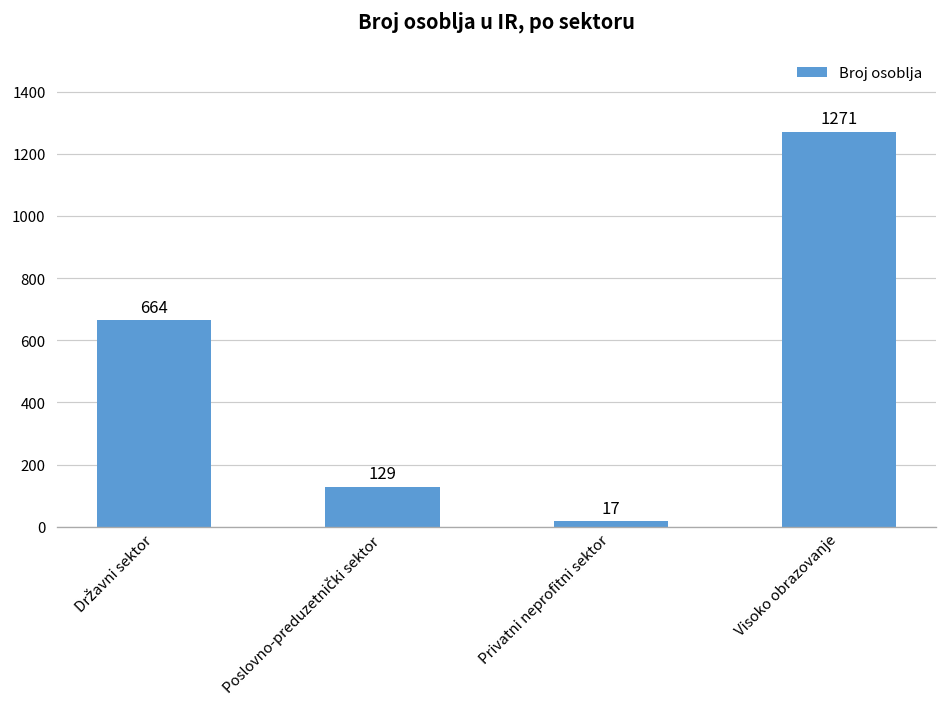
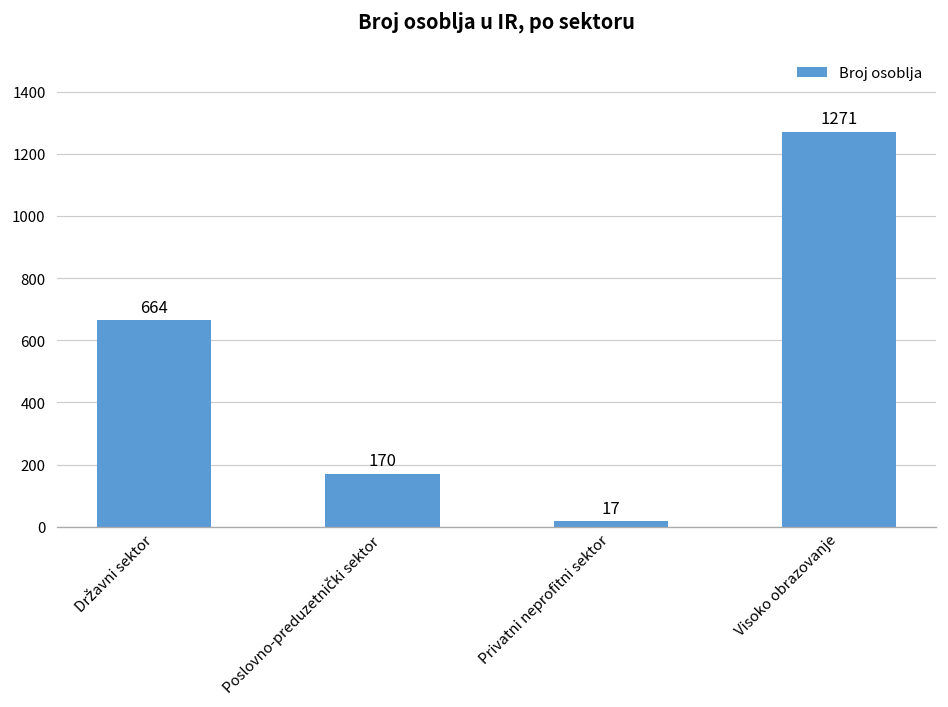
  {
    "Državni sektor": 664,
-   "Poslovno-preduzetnički sektor": 129,
+   "Poslovno-preduzetnički sektor": 170,
    "Privatni neprofitni sektor": 17,
    "Visoko obrazovanje": 1271
  }
